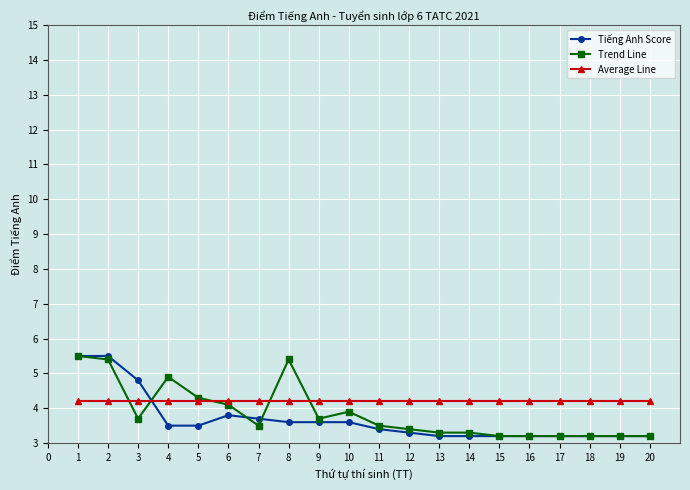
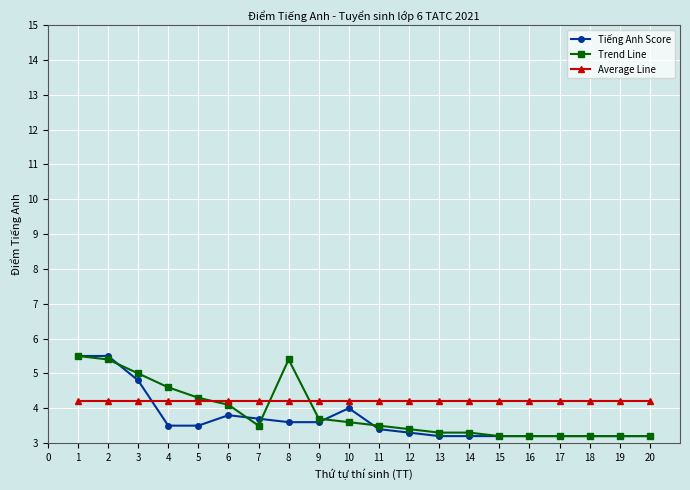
  {
    "Tiếng Anh Score": {
      "2": 5.5,
      "3": 4.8,
      "4": 3.5,
      "5": 3.5,
      "6": 3.8,
      "7": 3.7,
      "8": 3.6,
      "9": 3.6,
-     "10": 3.6,
+     "10": 4.0,
      "11": 3.4,
      "12": 3.3,
      "13": 3.2,
      "14": 3.2
    },
    "Trend Line": {
      "2": 5.4,
-     "3": 3.7,
-     "4": 4.9,
+     "3": 5.0,
+     "4": 4.6,
      "5": 4.3,
      "6": 4.1,
      "7": 3.5,
      "8": 5.4,
      "9": 3.7,
-     "10": 3.9,
+     "10": 3.6,
      "11": 3.5,
      "12": 3.4,
      "13": 3.3,
      "14": 3.3
    },
    "Average Line": {
      "1": 4.2,
      "2": 4.2,
      "3": 4.2,
      "4": 4.2,
      "5": 4.2,
      "6": 4.2,
      "7": 4.2,
      "8": 4.2,
      "9": 4.2,
      "10": 4.2,
      "11": 4.2,
      "12": 4.2,
      "13": 4.2,
      "14": 4.2,
      "15": 4.2,
      "16": 4.2,
      "17": 4.2,
      "18": 4.2,
      "19": 4.2,
      "20": 4.2
    }
  }
